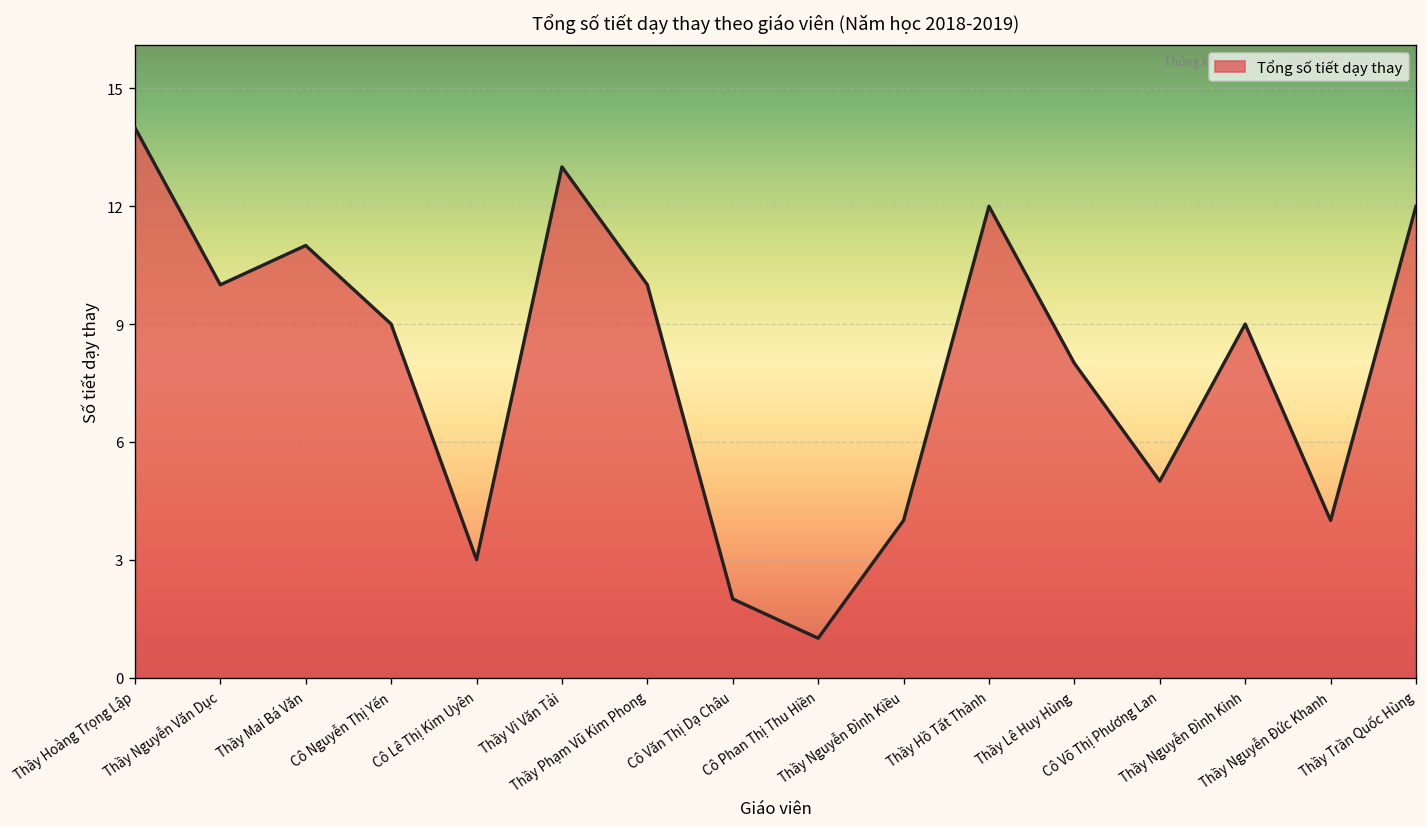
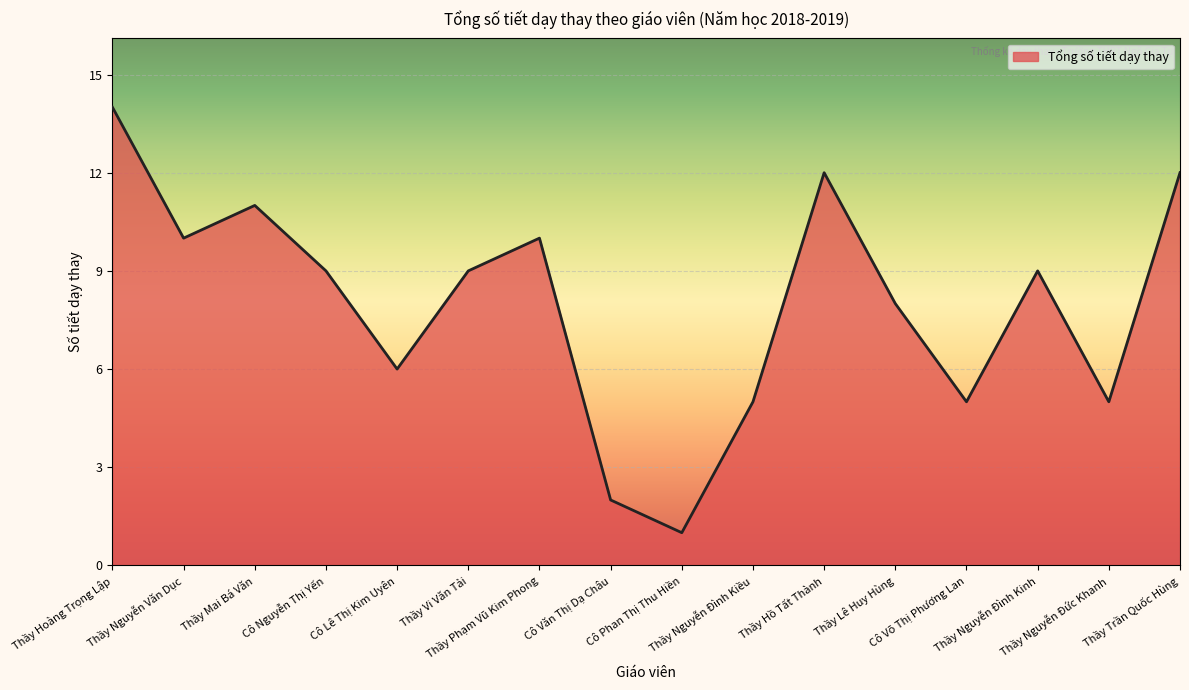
  {
    "Thầy Hoàng Trọng Lập": 14,
    "Thầy Nguyễn Văn Dục": 10,
    "Thầy Mai Bá Văn": 11,
    "Cô Nguyễn Thị Yến": 9,
-   "Cô Lê Thị Kim Uyên": 3,
-   "Thầy Vi Văn Tải": 13,
+   "Cô Lê Thị Kim Uyên": 6,
+   "Thầy Vi Văn Tải": 9,
    "Thầy Phạm Vũ Kim Phong": 10,
    "Cô Văn Thị Dạ Châu": 2,
    "Cô Phan Thị Thu Hiền": 1,
-   "Thầy Nguyễn Đình Kiều": 4,
+   "Thầy Nguyễn Đình Kiều": 5,
    "Thầy Hồ Tất Thành": 12,
    "Thầy Lê Huy Hùng": 8,
    "Cô Võ Thị Phương Lan": 5,
    "Thầy Nguyễn Đình Kinh": 9,
-   "Thầy Nguyễn Đức Khanh": 4,
+   "Thầy Nguyễn Đức Khanh": 5,
    "Thầy Trần Quốc Hùng": 12
  }
